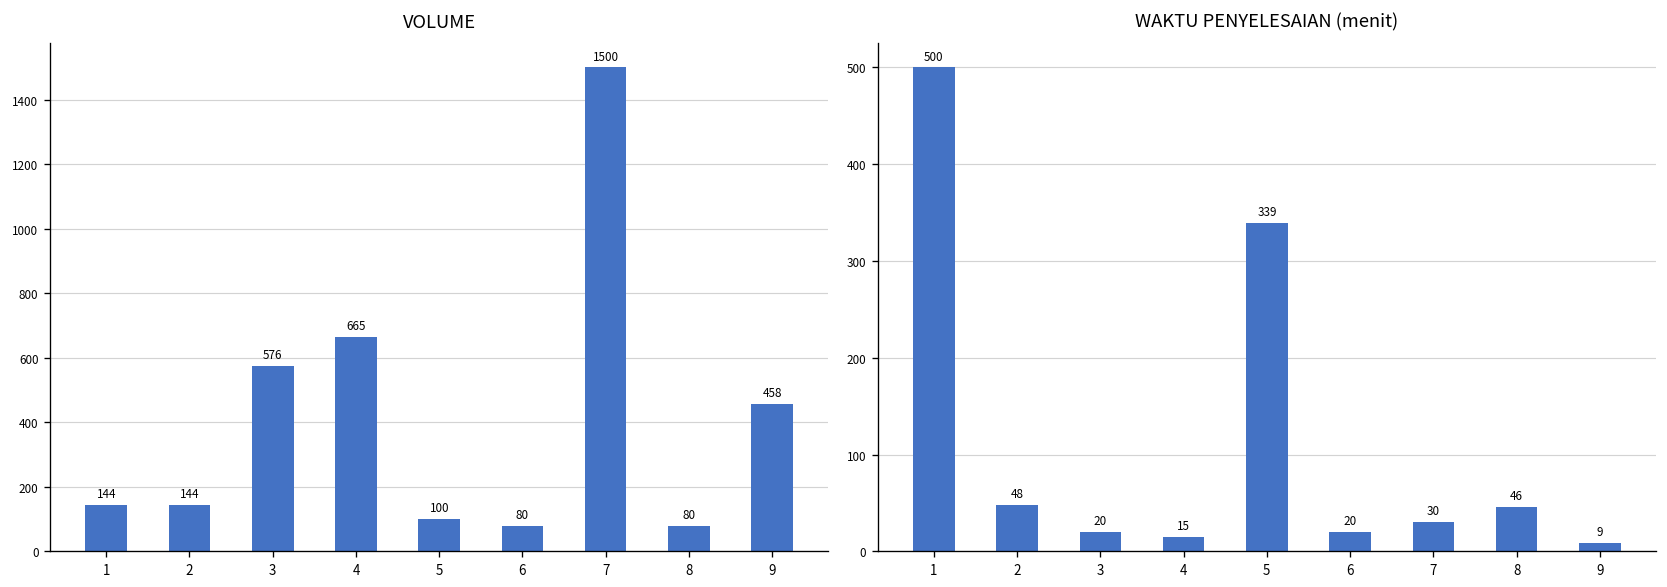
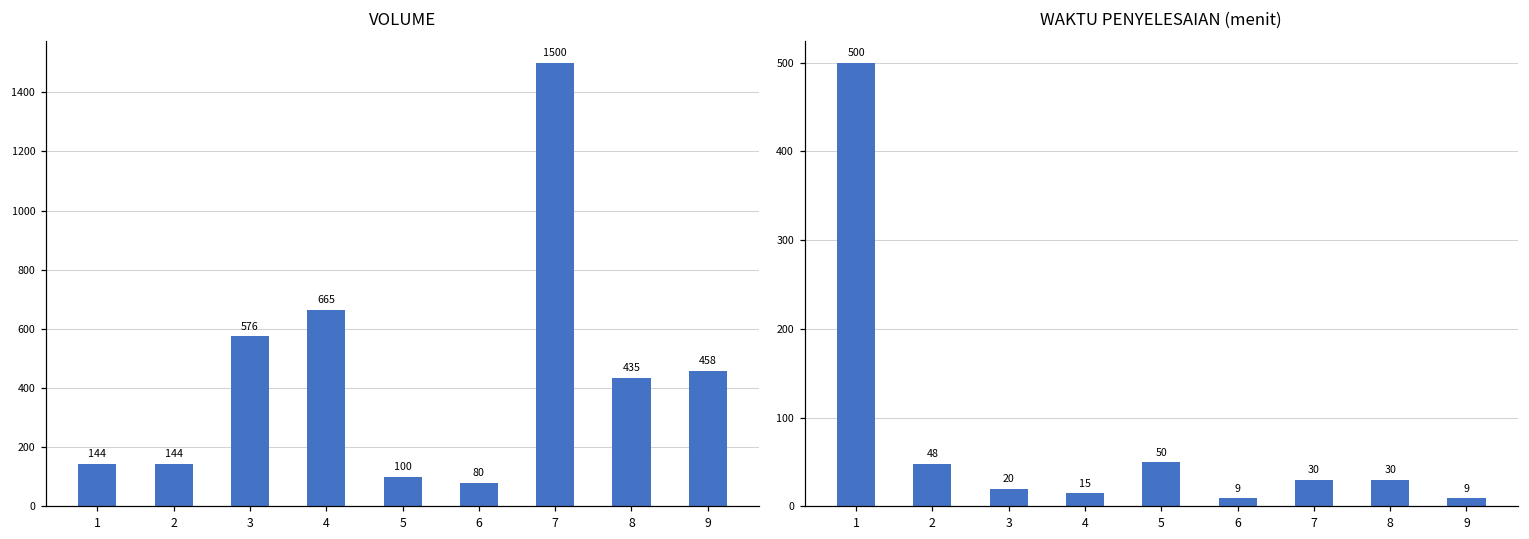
  {
    "VOLUME": {
      "1": 144,
      "2": 144,
      "3": 576,
      "4": 665,
      "5": 100,
      "6": 80,
      "7": 1500,
-     "8": 80,
+     "8": 435,
      "9": 458
    },
    "WAKTU PENYELESAIAN (menit)": {
      "1": 500,
      "2": 48,
      "3": 20,
      "4": 15,
-     "5": 339,
-     "6": 20,
+     "5": 50,
+     "6": 9,
      "7": 30,
-     "8": 46,
+     "8": 30,
      "9": 9
    }
  }
